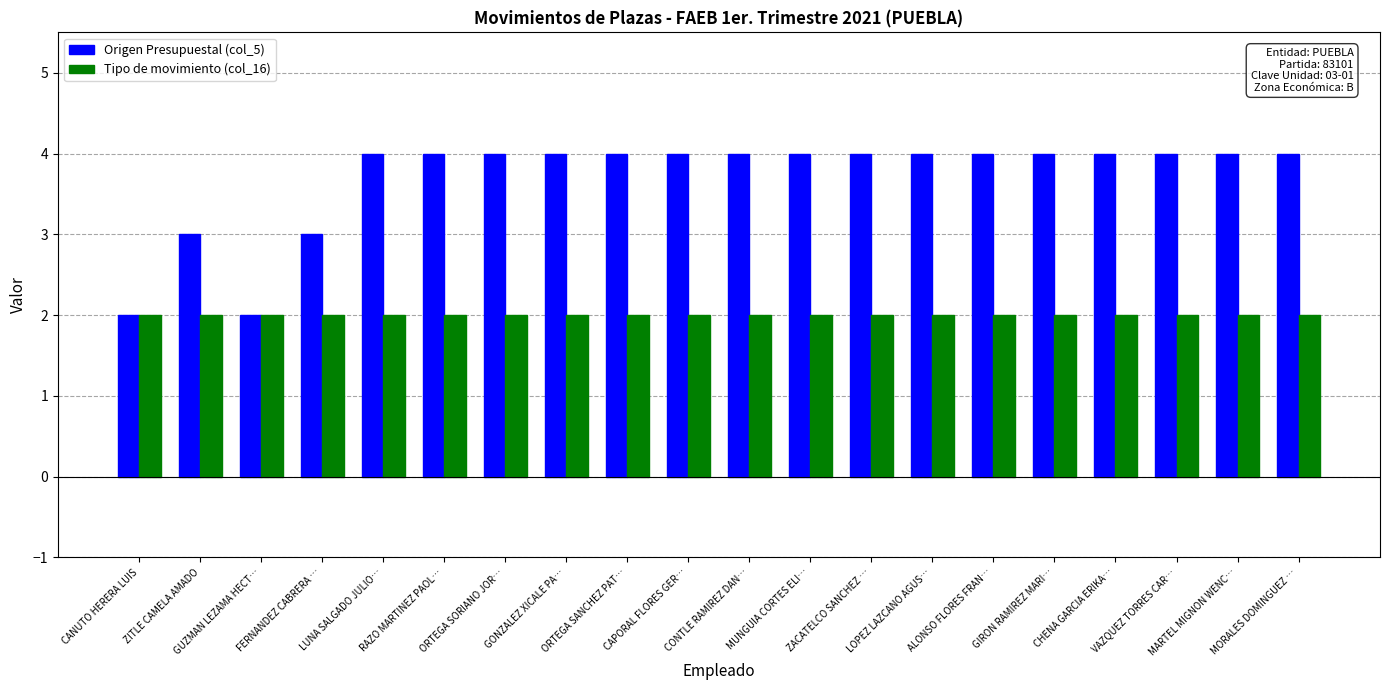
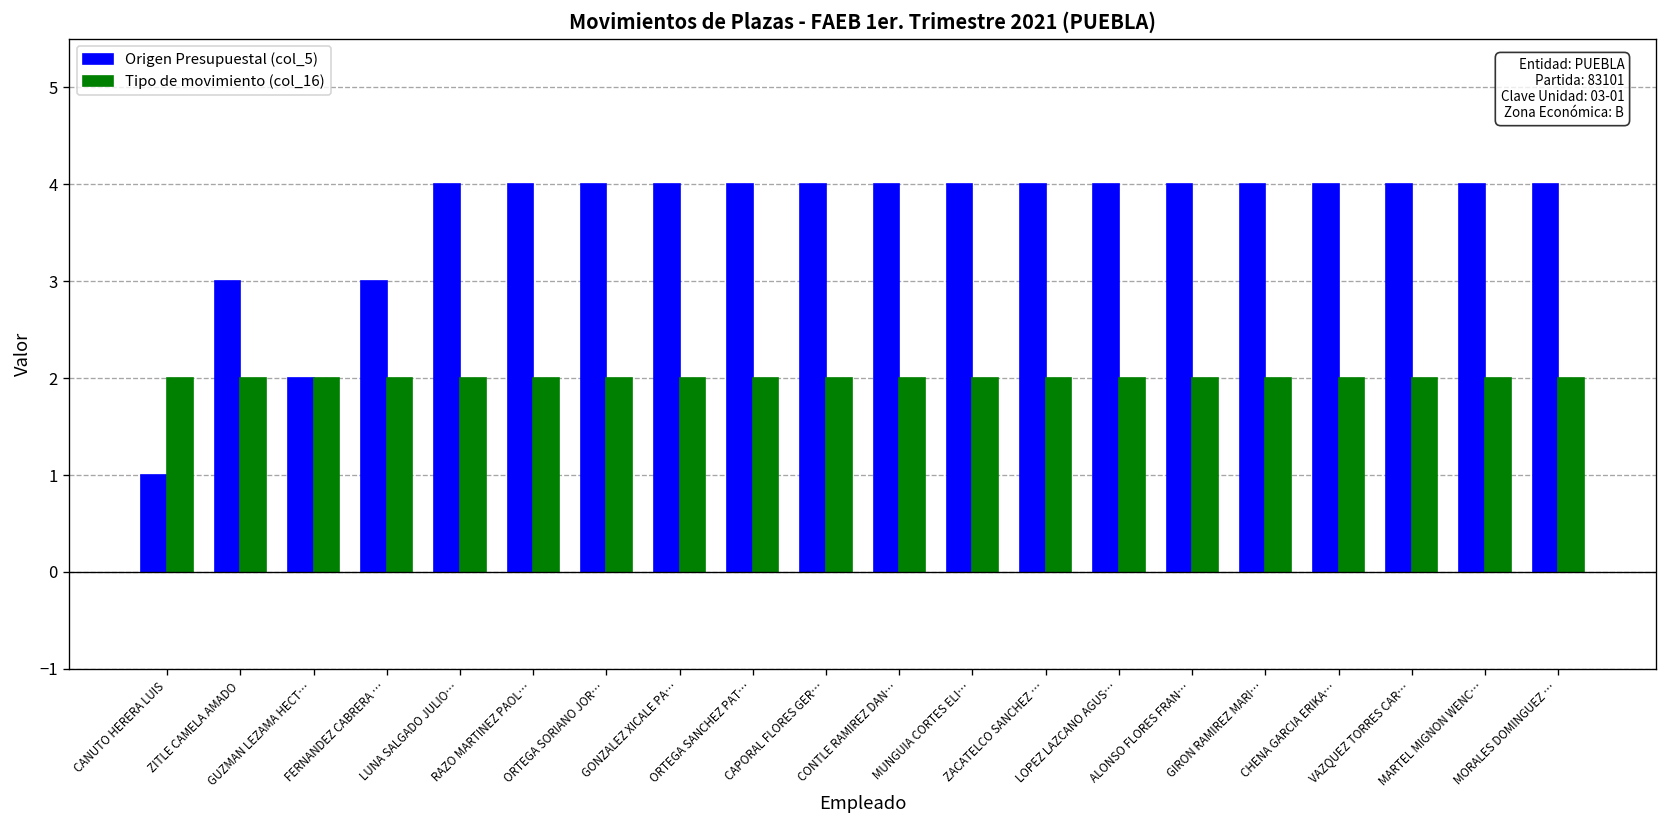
  {
    "Origen Presupuestal (col_5)": {
-     "CANUTO HERERA LUIS": 2,
+     "CANUTO HERERA LUIS": 1,
      "ZITLE CAMELA AMADO": 3,
      "GUZMAN LEZAMA HECT…": 2,
      "FERNANDEZ CABRERA …": 3,
      "LUNA SALGADO JULIO…": 4,
      "RAZO MARTINEZ PAOL…": 4,
      "ORTEGA SORIANO JOR…": 4,
      "GONZALEZ XICALE PA…": 4,
      "ORTEGA SANCHEZ PAT…": 4,
      "CAPORAL FLORES GER…": 4,
      "CONTLE RAMIREZ DAN…": 4,
      "MUNGUIA CORTES ELI…": 4,
      "ZACATELCO SANCHEZ …": 4,
      "LOPEZ LAZCANO AGUS…": 4,
      "ALONSO FLORES FRAN…": 4,
      "GIRON RAMIREZ MARI…": 4,
      "CHENA GARCIA ERIKA…": 4,
      "VAZQUEZ TORRES CAR…": 4,
      "MARTEL MIGNON WENC…": 4,
      "MORALES DOMINGUEZ …": 4
    },
    "Tipo de movimiento (col_16)": {
      "CANUTO HERERA LUIS": 2,
      "ZITLE CAMELA AMADO": 2,
      "GUZMAN LEZAMA HECT…": 2,
      "FERNANDEZ CABRERA …": 2,
      "LUNA SALGADO JULIO…": 2,
      "RAZO MARTINEZ PAOL…": 2,
      "ORTEGA SORIANO JOR…": 2,
      "GONZALEZ XICALE PA…": 2,
      "ORTEGA SANCHEZ PAT…": 2,
      "CAPORAL FLORES GER…": 2,
      "CONTLE RAMIREZ DAN…": 2,
      "MUNGUIA CORTES ELI…": 2,
      "ZACATELCO SANCHEZ …": 2,
      "LOPEZ LAZCANO AGUS…": 2,
      "ALONSO FLORES FRAN…": 2,
      "GIRON RAMIREZ MARI…": 2,
      "CHENA GARCIA ERIKA…": 2,
      "VAZQUEZ TORRES CAR…": 2,
      "MARTEL MIGNON WENC…": 2,
      "MORALES DOMINGUEZ …": 2
    }
  }
